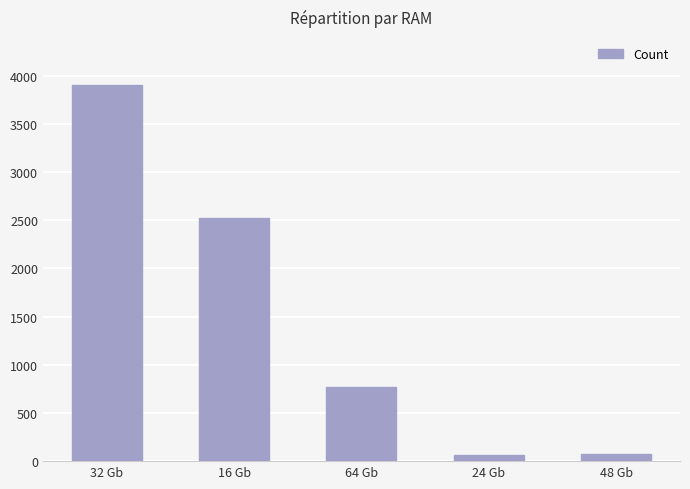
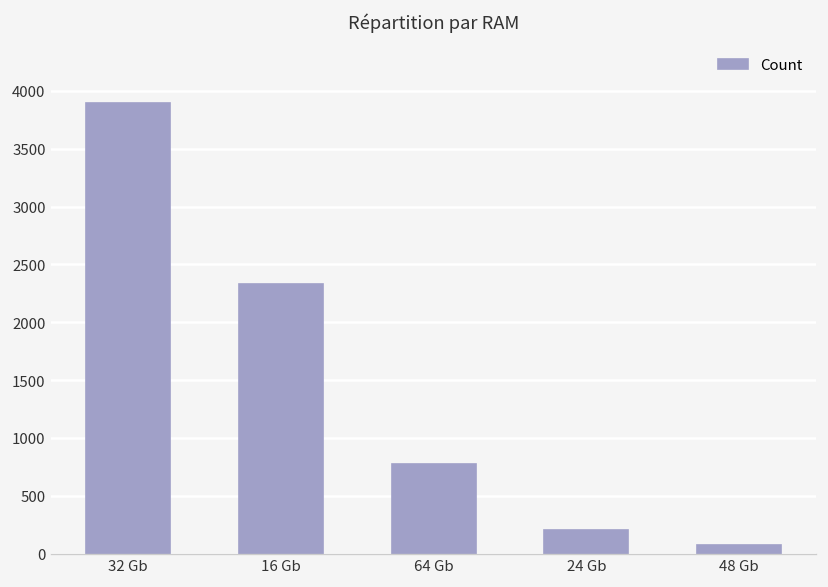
  {
    "32 Gb": 3900,
-   "16 Gb": 2500,
+   "16 Gb": 2300,
    "64 Gb": 800,
-   "24 Gb": 100,
+   "24 Gb": 200,
    "48 Gb": 100
  }
